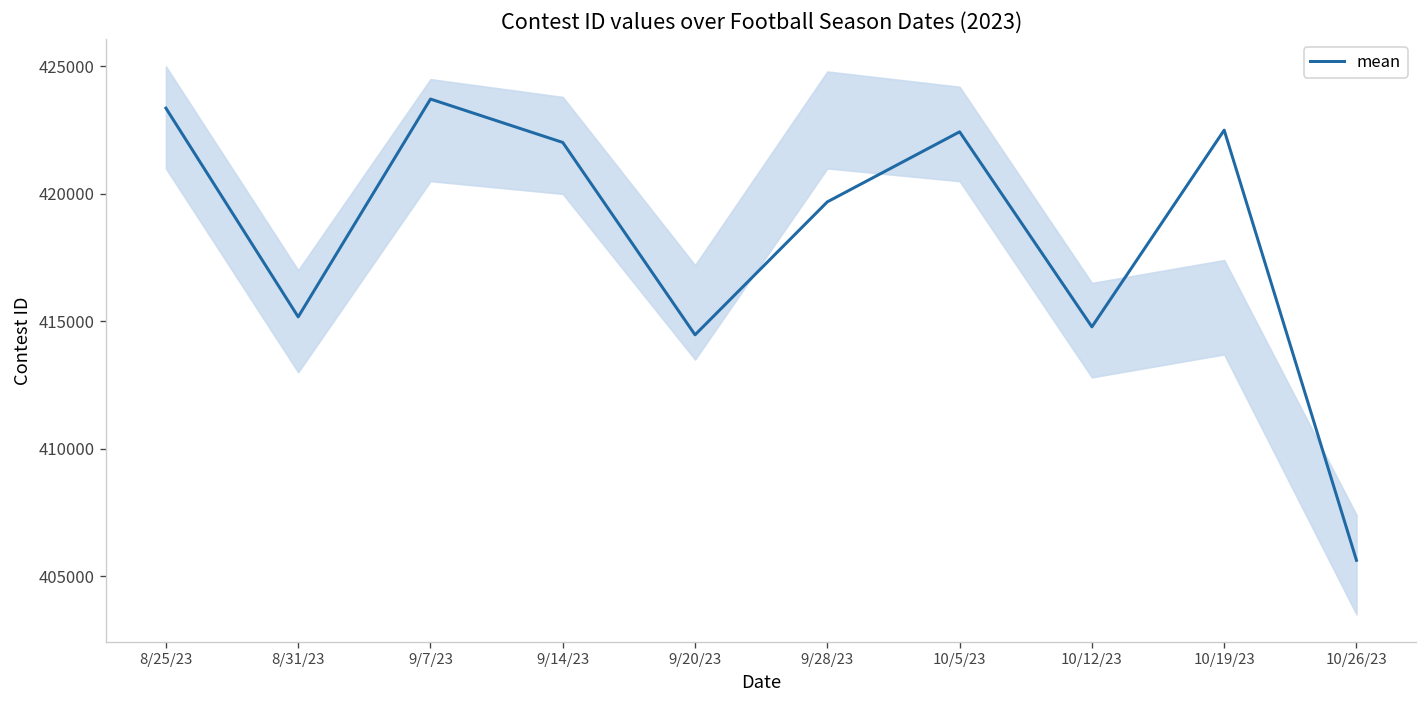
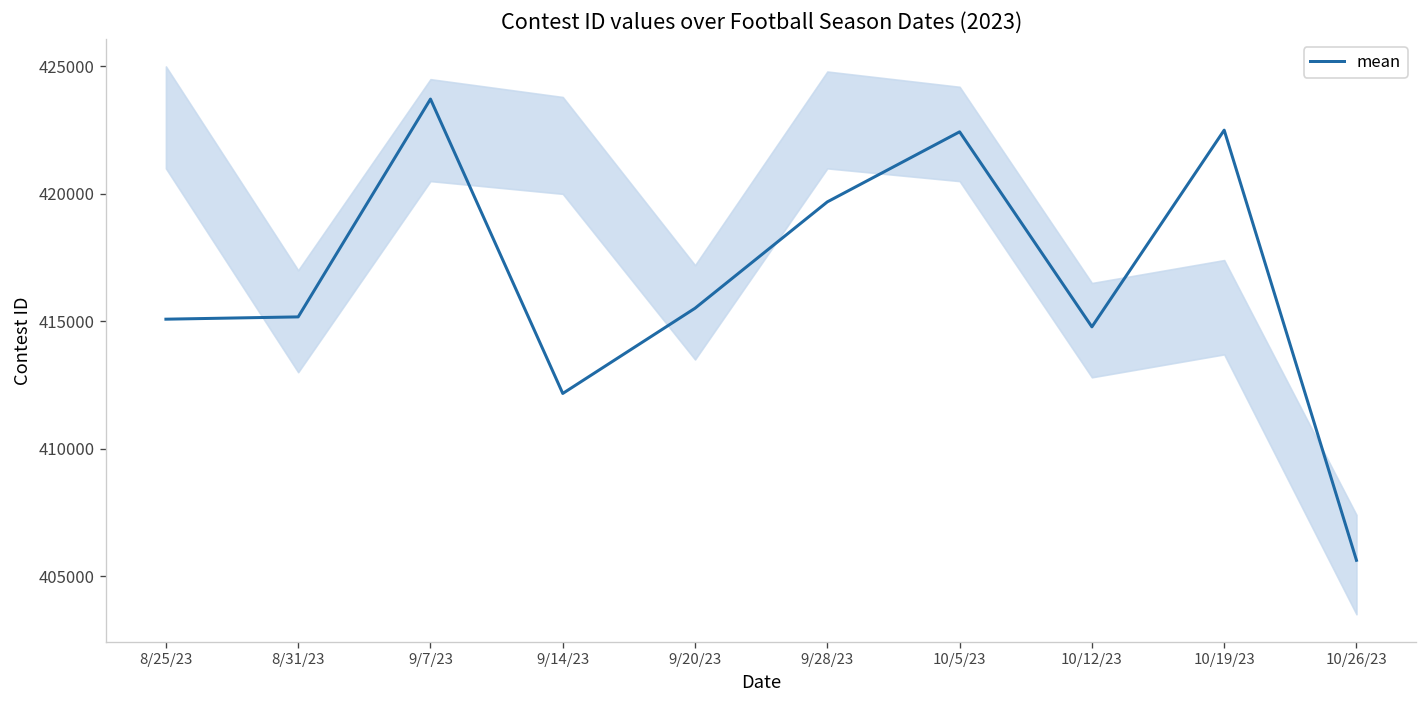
  {
    "mean": {
-     "8/25/23": 423400,
+     "8/25/23": 415100,
      "8/31/23": 415200,
      "9/7/23": 423700,
-     "9/14/23": 422000,
-     "9/20/23": 414500,
+     "9/14/23": 412200,
+     "9/20/23": 415500,
      "9/28/23": 419700,
      "10/5/23": 422400,
      "10/12/23": 414800,
      "10/19/23": 422500,
      "10/26/23": 405600
    }
  }
